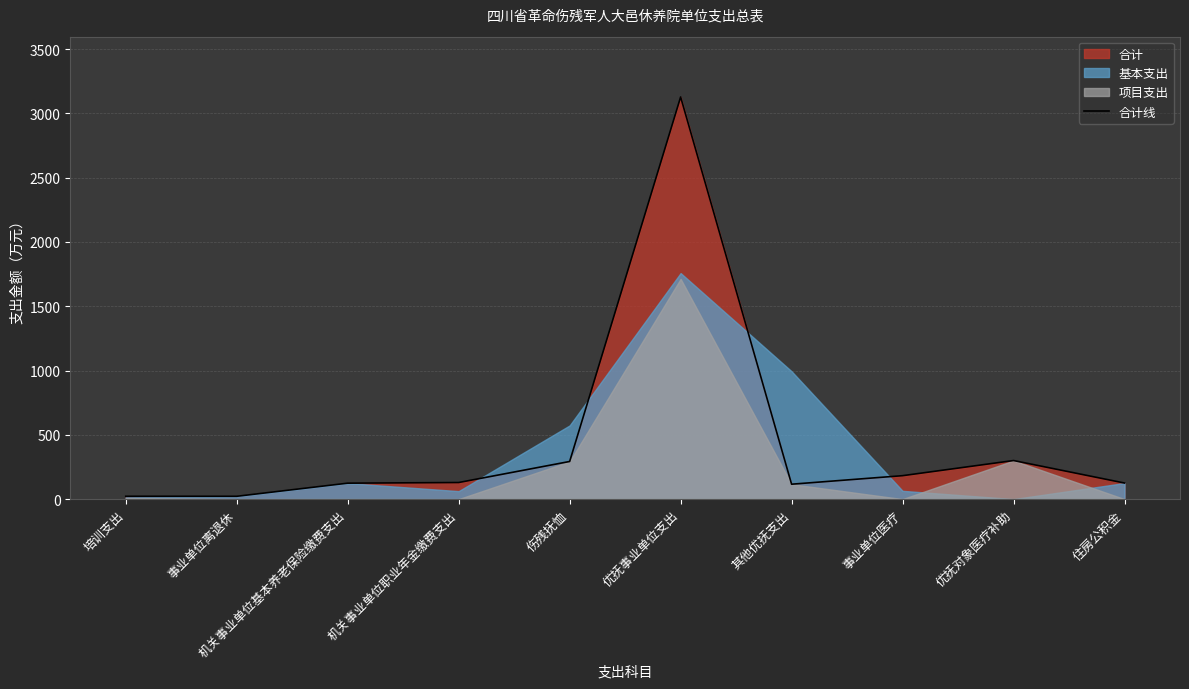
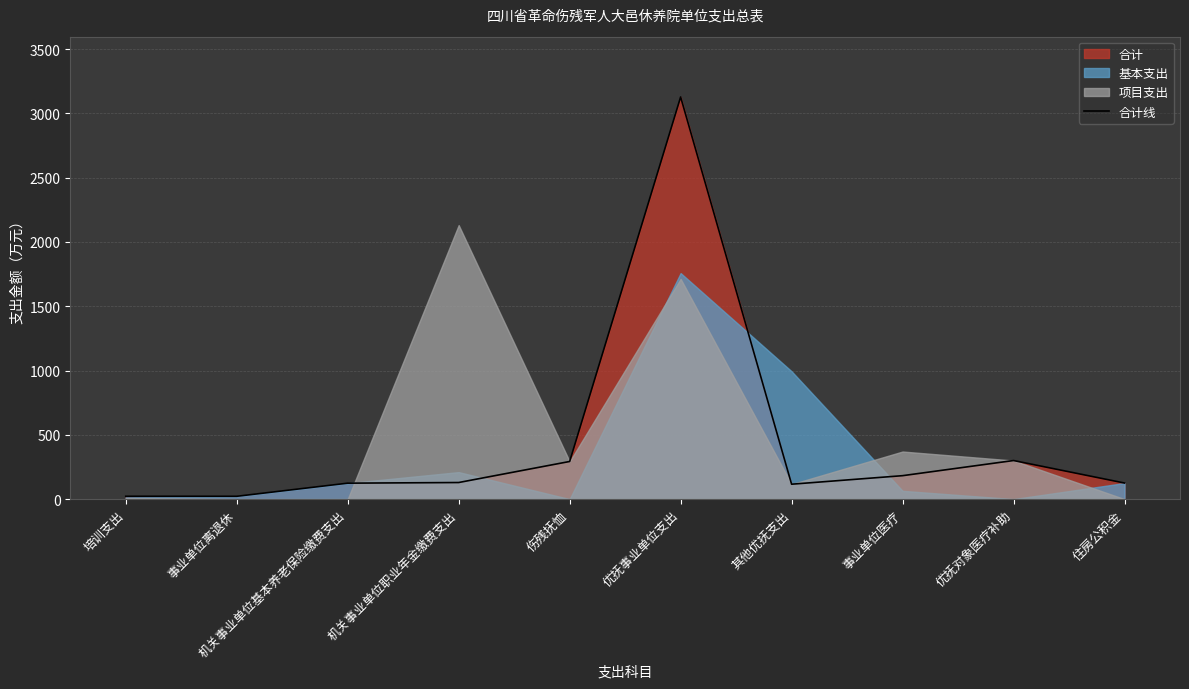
  {
    "合计": {
      "机关事业单位职业年金缴费支出": 130,
      "优抚事业单位支出": 3130,
      "事业单位医疗": 180
    },
    "基本支出": {
-     "机关事业单位职业年金缴费支出": 60,
-     "伤残抚恤": 570,
+     "机关事业单位职业年金缴费支出": 210,
+     "伤残抚恤": 0,
      "优抚事业单位支出": 1760,
      "其他优抚支出": 990,
      "事业单位医疗": 60,
      "优抚对象医疗补助": 0
    },
    "项目支出": {
      "事业单位离退休": 0,
      "机关事业单位基本养老保险缴费支出": 0,
-     "机关事业单位职业年金缴费支出": 0,
+     "机关事业单位职业年金缴费支出": 2130,
      "优抚事业单位支出": 1710,
-     "事业单位医疗": 0,
+     "事业单位医疗": 370,
      "住房公积金": 0
    }
  }
